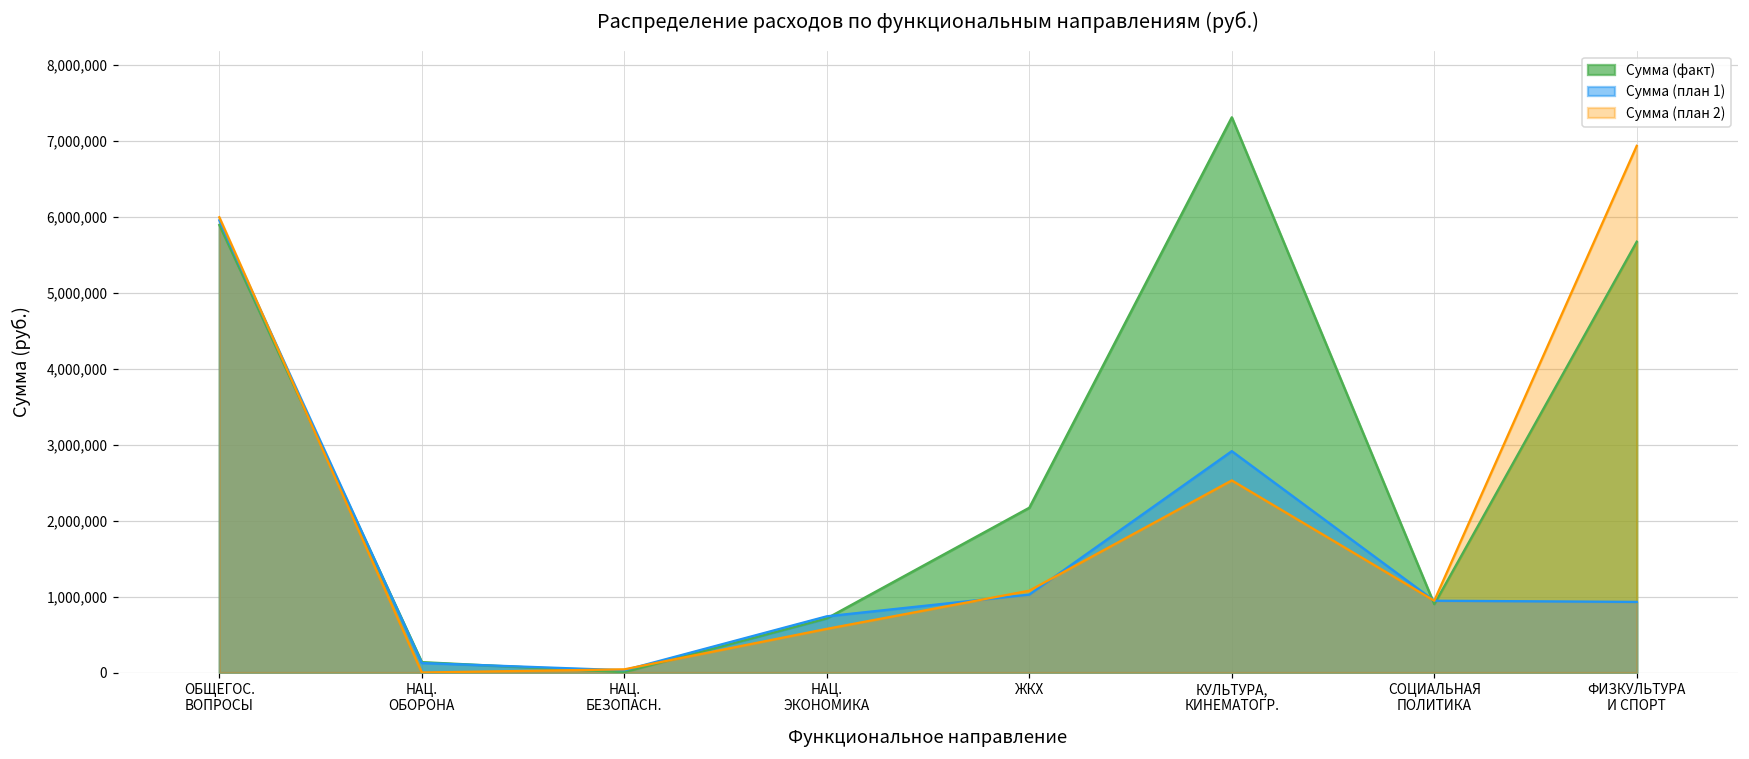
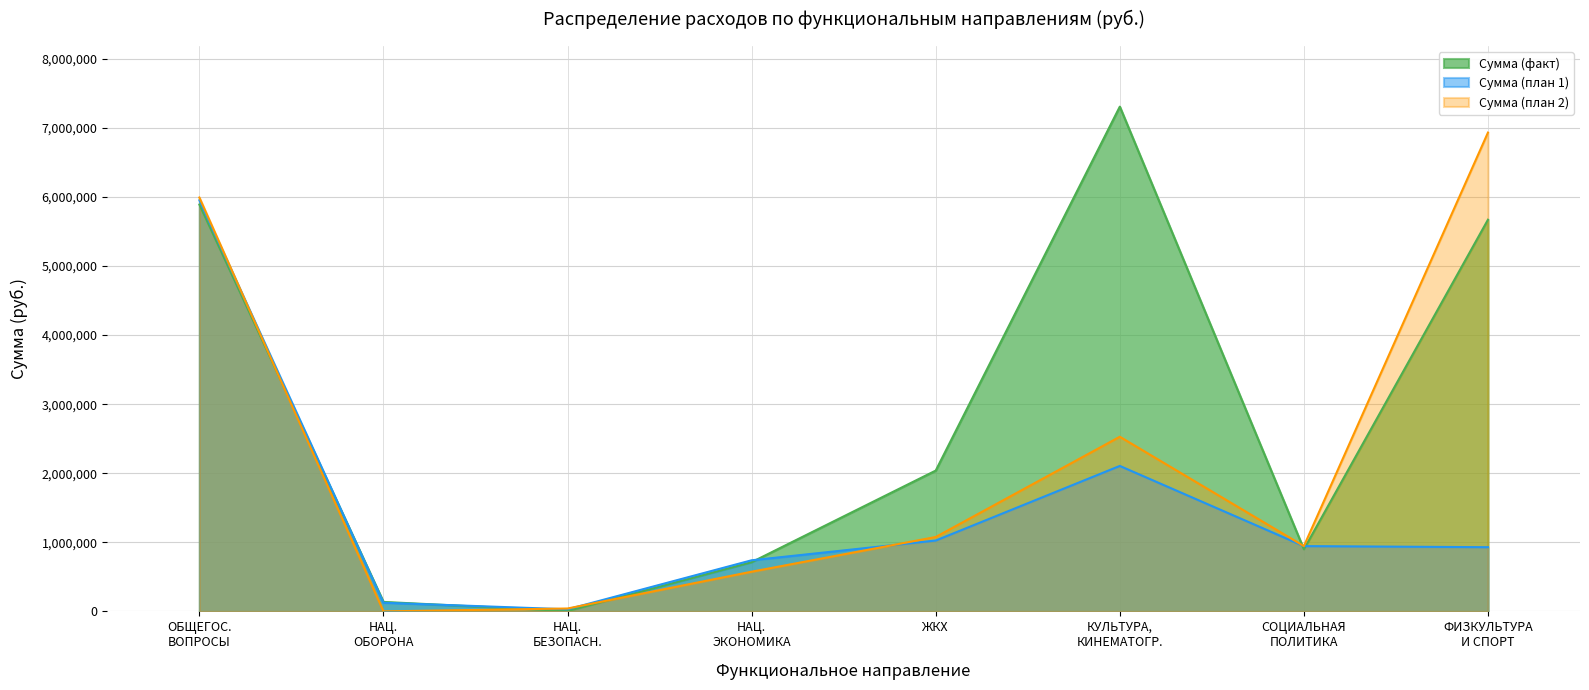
  {
    "Сумма (факт)": {
      "ОБЩЕГОС. ВОПРОСЫ": "5,900,000",
-     "ЖКХ": "2,200,000",
+     "ЖКХ": "2,000,000",
      "КУЛЬТУРА, КИНЕМАТОГР.": "7,300,000",
      "СОЦИАЛЬНАЯ ПОЛИТИКА": "900,000",
      "ФИЗКУЛЬТУРА И СПОРТ": "5,700,000"
    },
    "Сумма (план 1)": {
      "ОБЩЕГОС. ВОПРОСЫ": "6,000,000",
      "ЖКХ": "1,000,000",
-     "КУЛЬТУРА, КИНЕМАТОГР.": "2,900,000",
+     "КУЛЬТУРА, КИНЕМАТОГР.": "2,100,000",
      "ФИЗКУЛЬТУРА И СПОРТ": "900,000"
    },
    "Сумма (план 2)": {
      "ОБЩЕГОС. ВОПРОСЫ": "6,000,000",
      "НАЦ. ОБОРОНА": "0",
      "НАЦ. ЭКОНОМИКА": "600,000",
      "ЖКХ": "1,100,000",
      "КУЛЬТУРА, КИНЕМАТОГР.": "2,500,000",
      "ФИЗКУЛЬТУРА И СПОРТ": "6,900,000"
    }
  }
